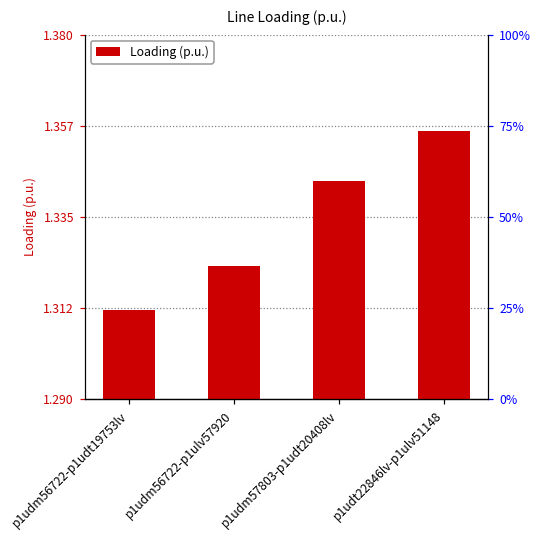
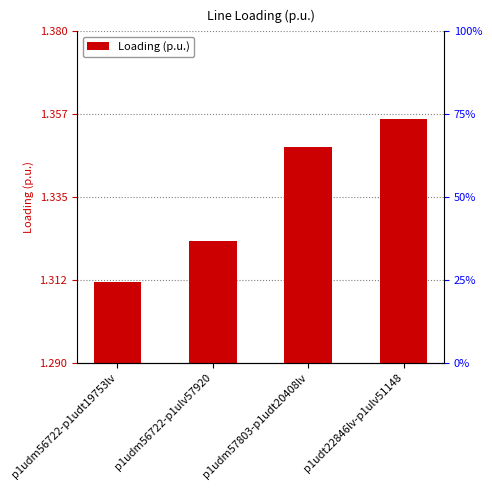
  {
    "p1udm56722-p1udt19753lv": 1.312,
    "p1udm56722-p1ulv57920": 1.323,
-   "p1udm57803-p1udt20408lv": 1.344,
+   "p1udm57803-p1udt20408lv": 1.349,
    "p1udt22846lv-p1ulv51148": 1.356
  }
